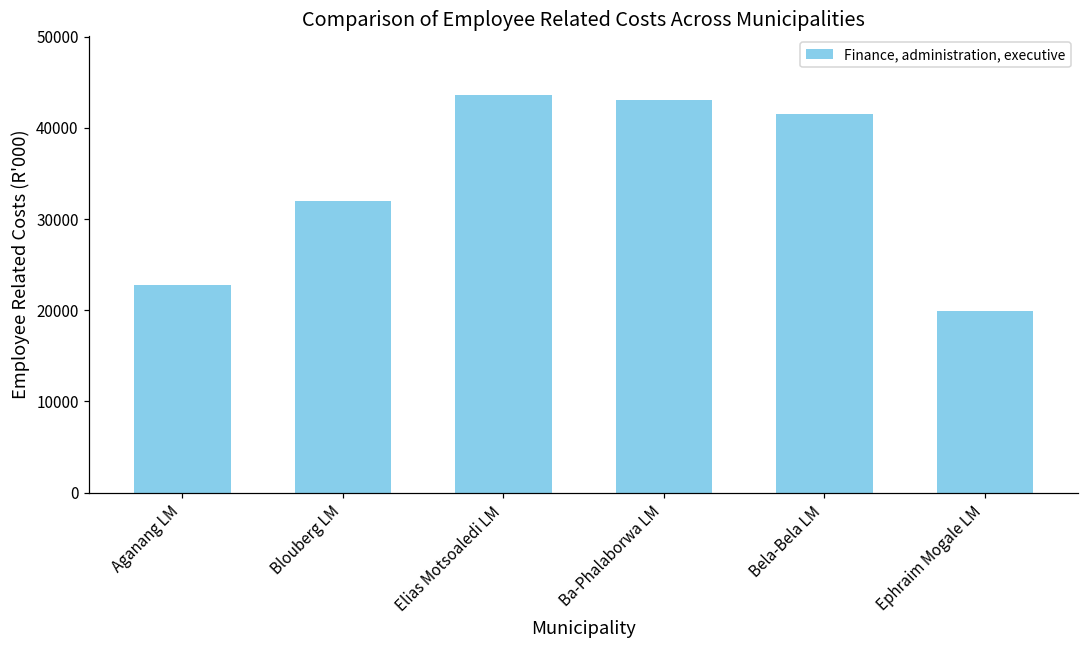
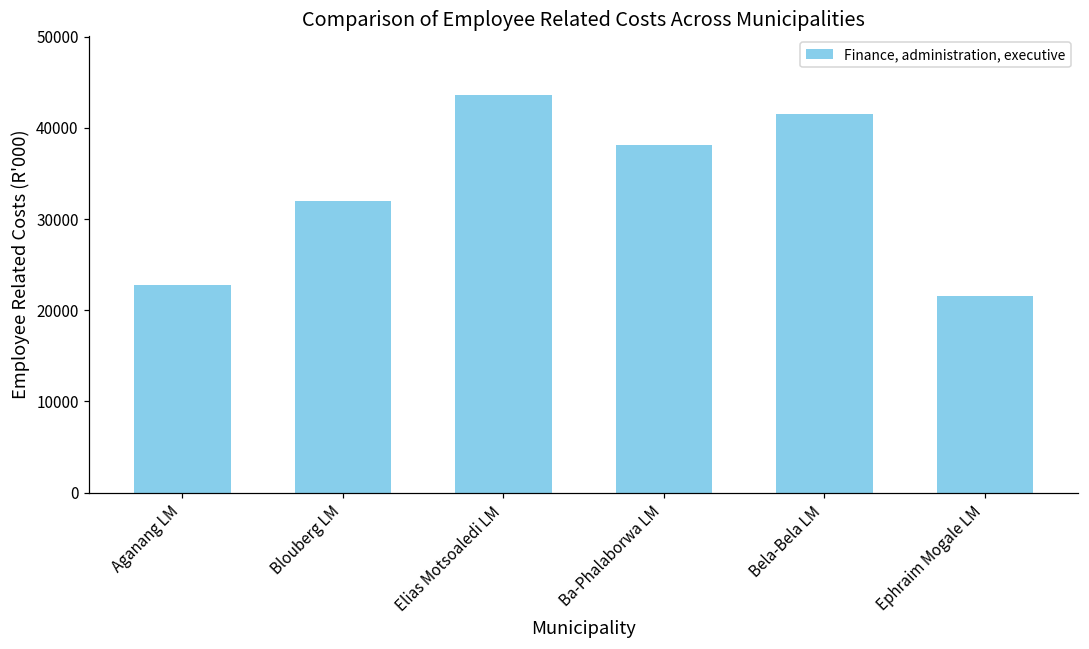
  {
    "Aganang LM": 23000,
    "Blouberg LM": 32000,
    "Elias Motsoaledi LM": 44000,
-   "Ba-Phalaborwa LM": 43000,
+   "Ba-Phalaborwa LM": 38000,
    "Bela-Bela LM": 42000,
-   "Ephraim Mogale LM": 20000
+   "Ephraim Mogale LM": 22000
  }
